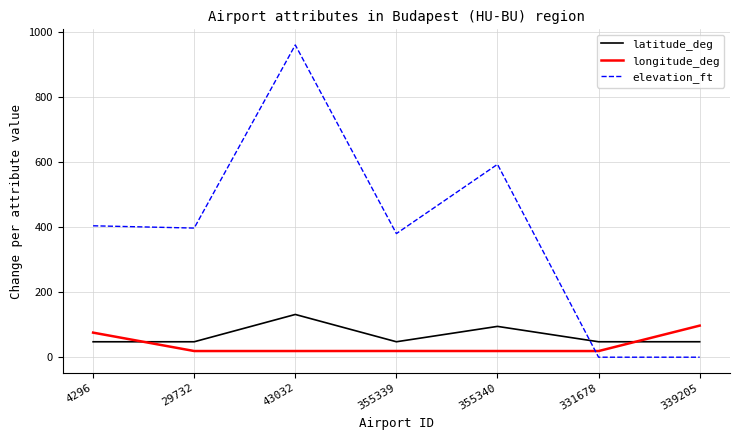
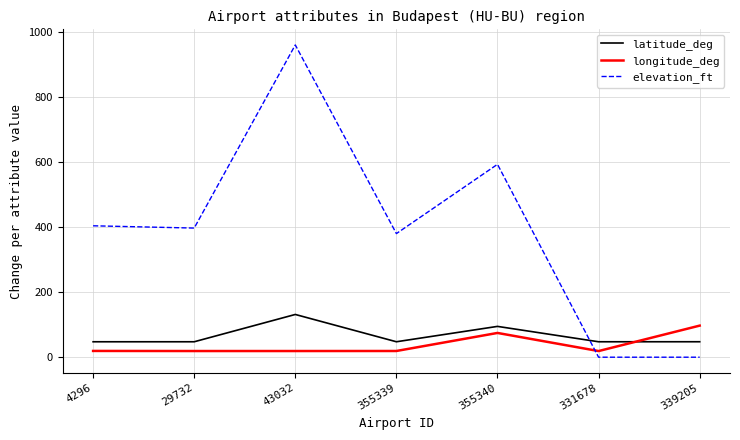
  {
    "latitude_deg": {
      "4296": 50,
      "29732": 50,
      "43032": 130,
      "355339": 50,
      "355340": 90,
      "331678": 50,
      "339205": 50
    },
    "longitude_deg": {
-     "4296": 80,
+     "4296": 20,
      "29732": 20,
      "43032": 20,
      "355339": 20,
-     "355340": 20,
+     "355340": 70,
      "331678": 20,
      "339205": 100
    },
    "elevation_ft": {
      "4296": 400,
      "29732": 400,
      "43032": 960,
      "355339": 380,
      "355340": 590,
      "331678": 0,
      "339205": 0
    }
  }
